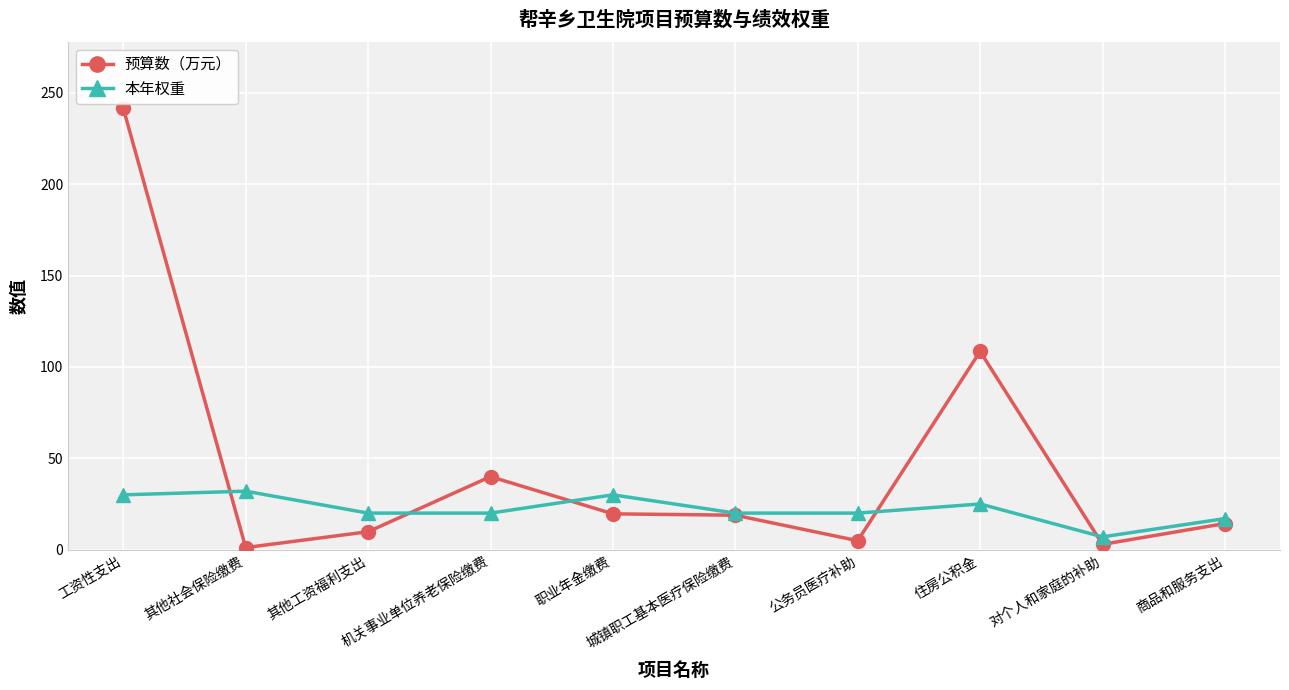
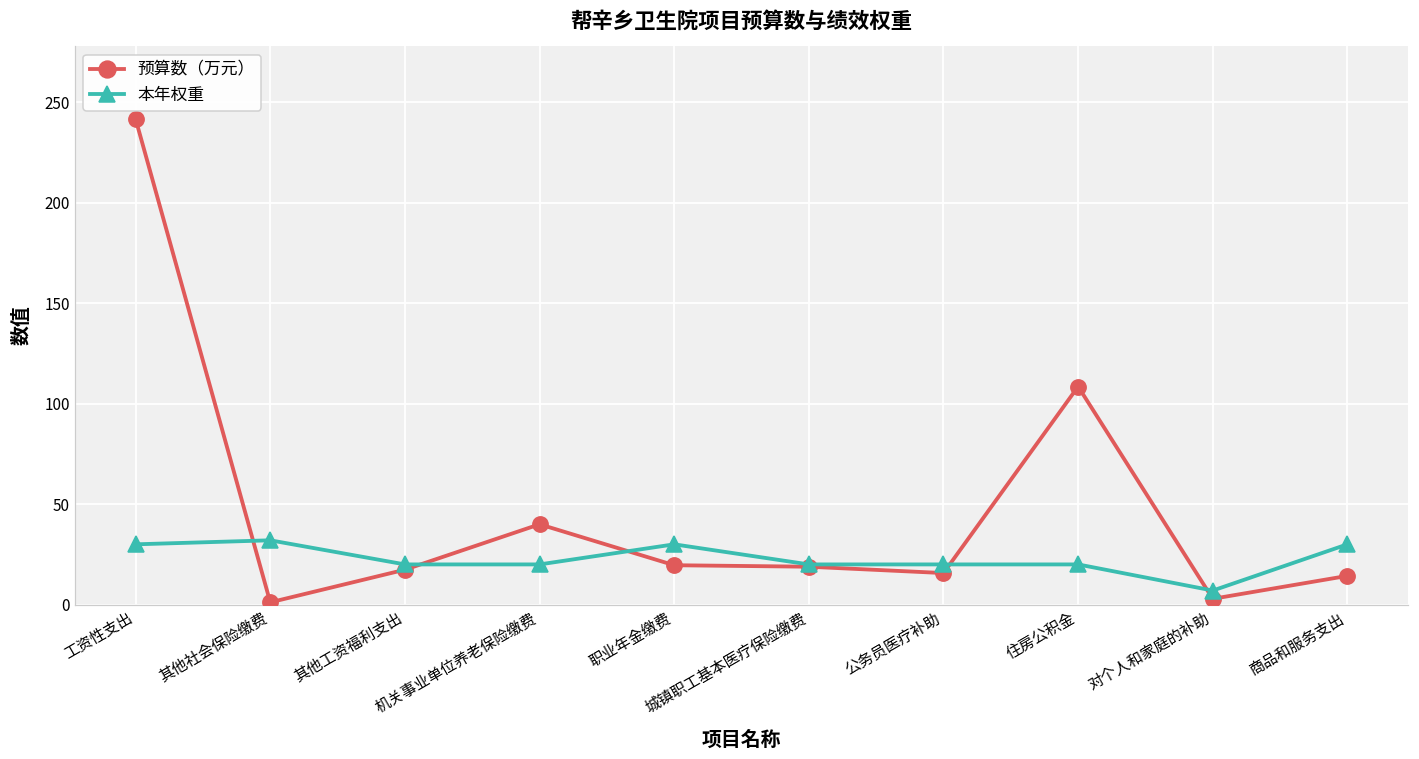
  {
    "预算数（万元）": {
      "工资性支出": 242,
      "其他社会保险缴费": 1,
-     "其他工资福利支出": 10,
+     "其他工资福利支出": 17,
      "机关事业单位养老保险缴费": 40,
      "职业年金缴费": 20,
-     "公务员医疗补助": 5,
+     "公务员医疗补助": 16,
      "住房公积金": 109,
      "对个人和家庭的补助": 3,
      "商品和服务支出": 14
    },
    "本年权重": {
      "工资性支出": 30,
      "其他社会保险缴费": 32,
      "其他工资福利支出": 20,
      "机关事业单位养老保险缴费": 20,
      "职业年金缴费": 30,
      "公务员医疗补助": 20,
-     "住房公积金": 25,
+     "住房公积金": 20,
      "对个人和家庭的补助": 7,
-     "商品和服务支出": 17
+     "商品和服务支出": 30
    }
  }
